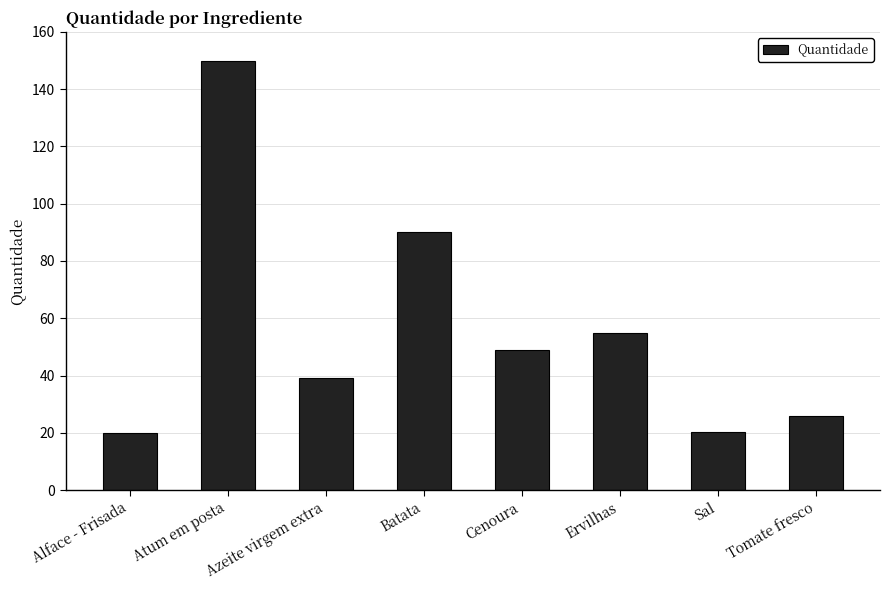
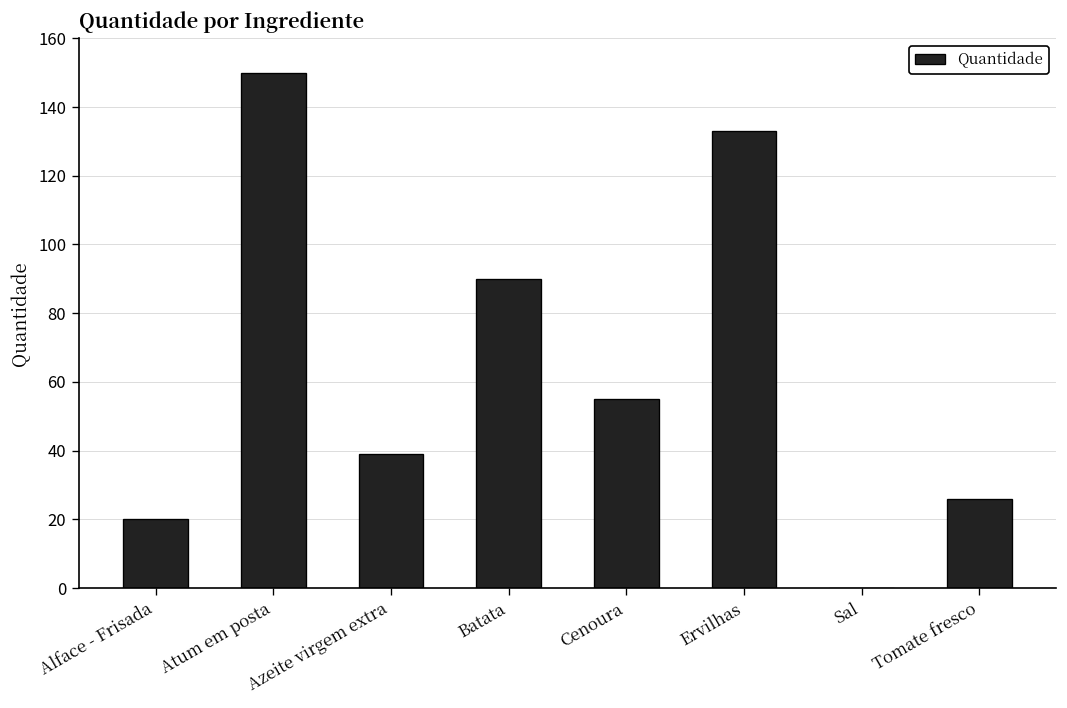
  {
    "Alface - Frisada": 20,
    "Atum em posta": 150,
    "Azeite virgem extra": 39,
    "Batata": 90,
-   "Cenoura": 49,
-   "Ervilhas": 55,
-   "Sal": 20,
+   "Cenoura": 55,
+   "Ervilhas": 133,
+   "Sal": 0,
    "Tomate fresco": 26
  }
